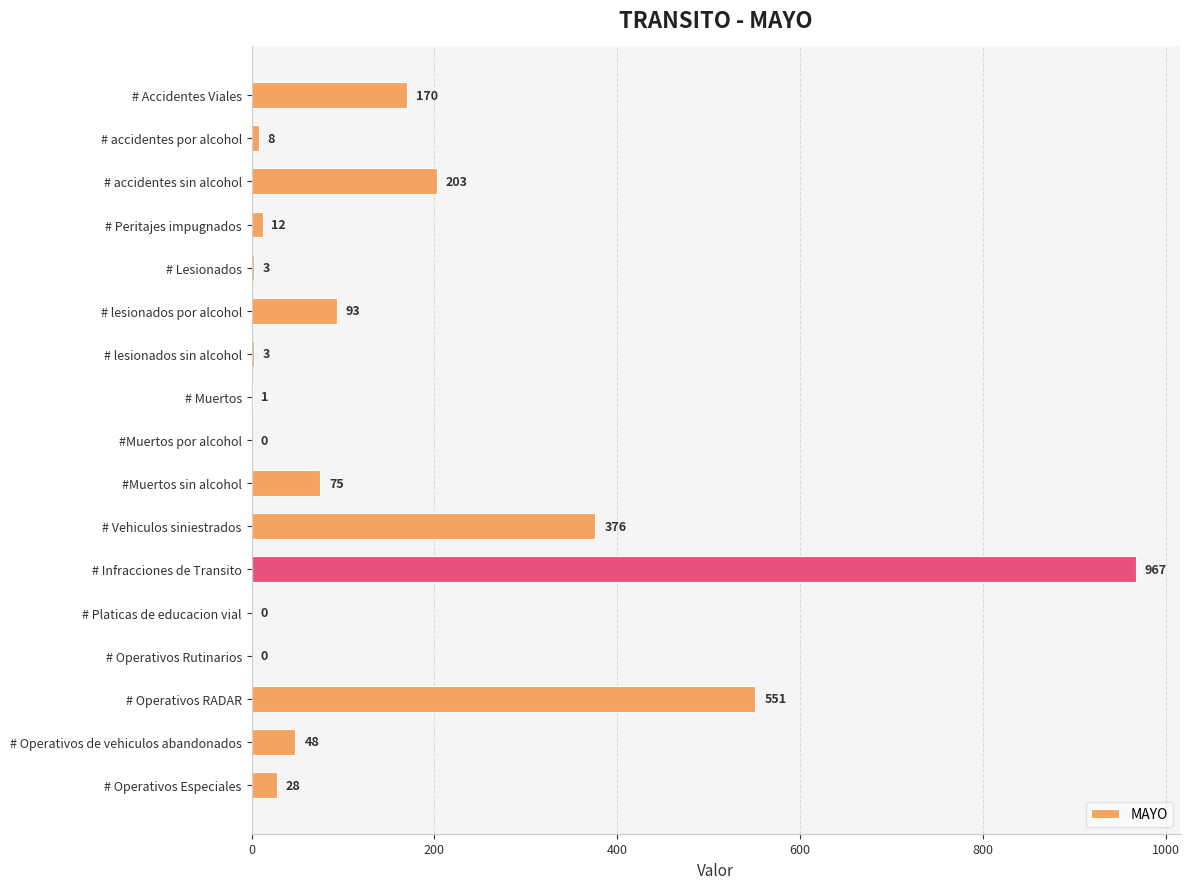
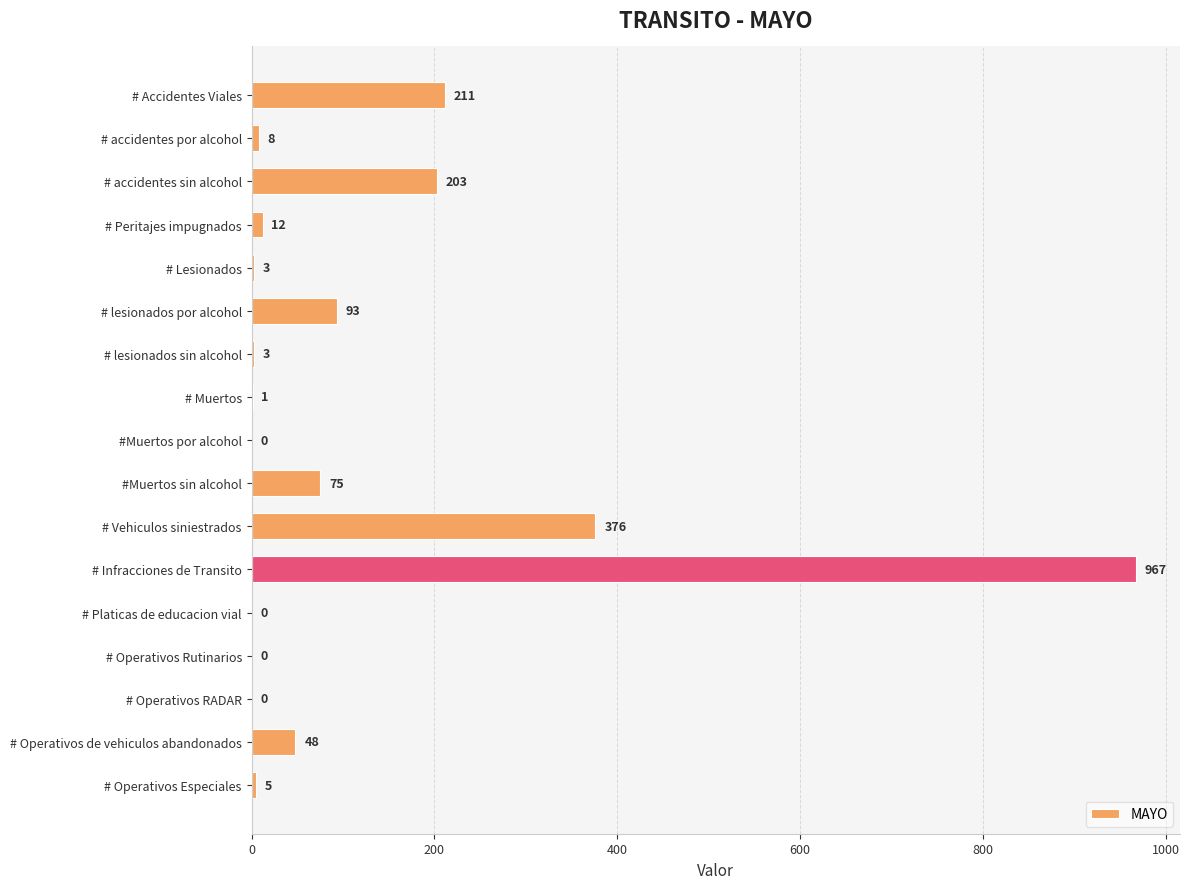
  {
-   "# Accidentes Viales": 170,
+   "# Accidentes Viales": 211,
    "# accidentes por alcohol": 8,
    "# accidentes sin alcohol": 203,
    "# Peritajes impugnados": 12,
    "# Lesionados": 3,
    "# lesionados por alcohol": 93,
    "# lesionados sin alcohol": 3,
    "# Muertos": 1,
    "#Muertos por alcohol": 0,
    "#Muertos sin alcohol": 75,
    "# Vehiculos siniestrados": 376,
    "# Infracciones de Transito": 967,
    "# Platicas de educacion vial": 0,
    "# Operativos Rutinarios": 0,
-   "# Operativos RADAR": 551,
+   "# Operativos RADAR": 0,
    "# Operativos de vehiculos abandonados": 48,
-   "# Operativos Especiales": 28
+   "# Operativos Especiales": 5
  }
